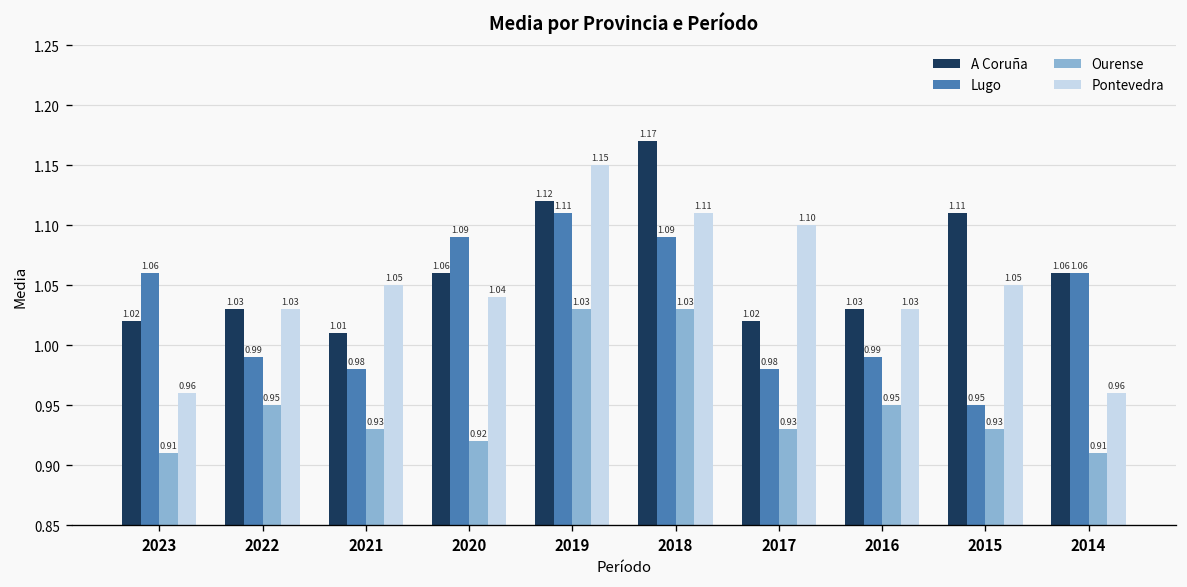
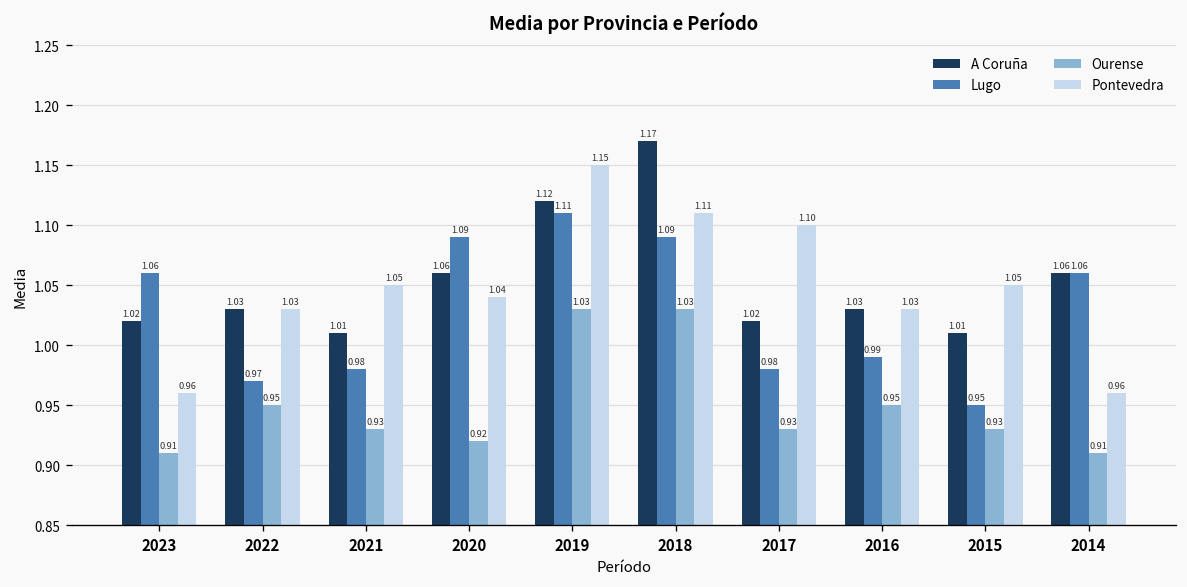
  {
    "A Coruña": {
      "2023": 1.02,
      "2022": 1.03,
      "2021": 1.01,
      "2020": 1.06,
      "2019": 1.12,
      "2018": 1.17,
      "2017": 1.02,
      "2016": 1.03,
-     "2015": 1.11,
+     "2015": 1.01,
      "2014": 1.06
    },
    "Lugo": {
      "2023": 1.06,
-     "2022": 0.99,
+     "2022": 0.97,
      "2021": 0.98,
      "2020": 1.09,
      "2019": 1.11,
      "2018": 1.09,
      "2017": 0.98,
      "2016": 0.99,
      "2015": 0.95,
      "2014": 1.06
    },
    "Ourense": {
      "2023": 0.91,
      "2022": 0.95,
      "2021": 0.93,
      "2020": 0.92,
      "2019": 1.03,
      "2018": 1.03,
      "2017": 0.93,
      "2016": 0.95,
      "2015": 0.93,
      "2014": 0.91
    },
    "Pontevedra": {
      "2023": 0.96,
      "2022": 1.03,
      "2021": 1.05,
      "2020": 1.04,
      "2019": 1.15,
      "2018": 1.11,
      "2017": 1.10,
      "2016": 1.03,
      "2015": 1.05,
      "2014": 0.96
    }
  }
